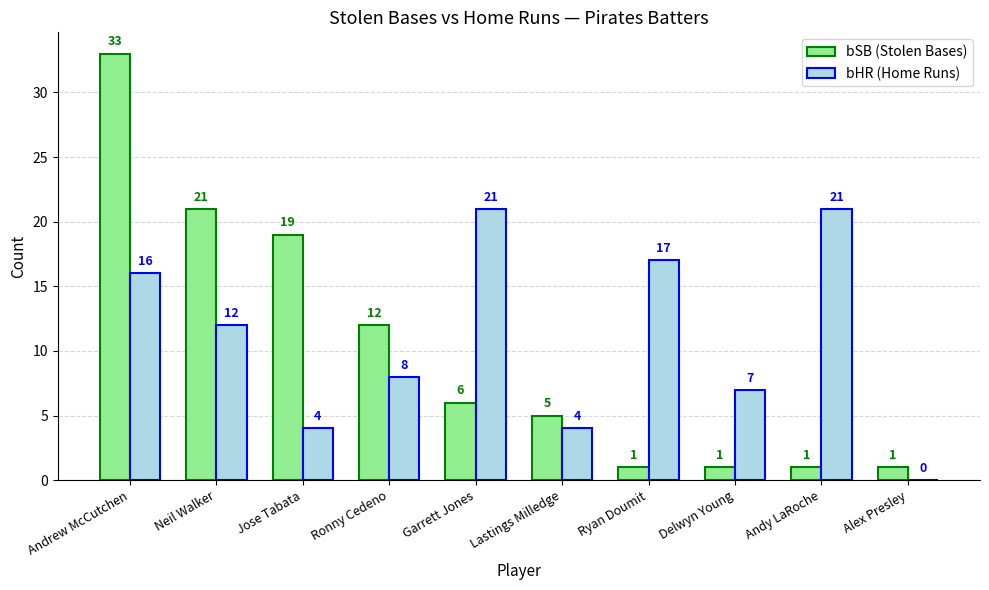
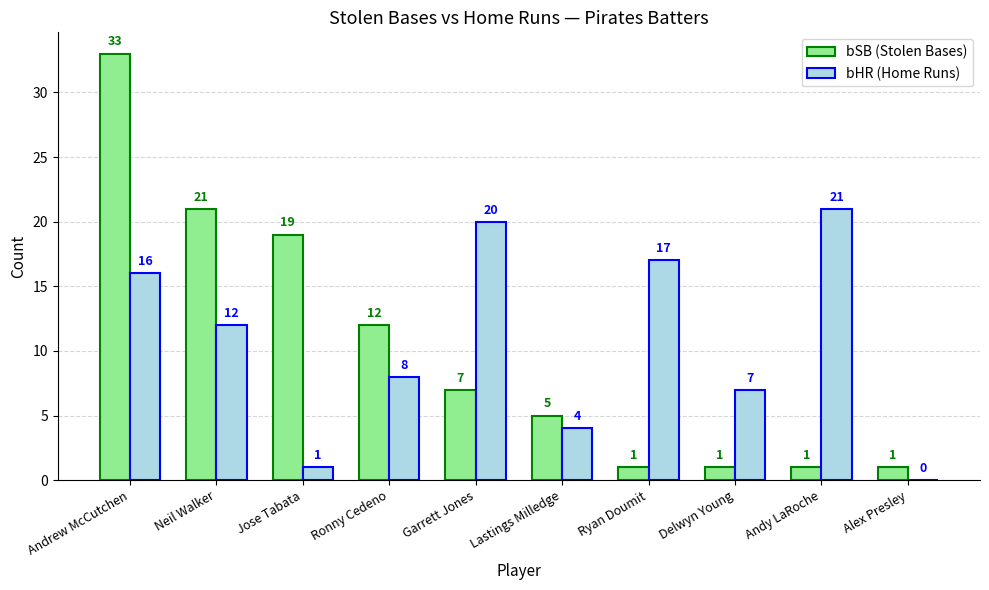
  {
    "bSB (Stolen Bases)": {
      "Andrew McCutchen": 33,
      "Neil Walker": 21,
      "Jose Tabata": 19,
      "Ronny Cedeno": 12,
-     "Garrett Jones": 6,
+     "Garrett Jones": 7,
      "Lastings Milledge": 5,
      "Ryan Doumit": 1,
      "Delwyn Young": 1,
      "Andy LaRoche": 1,
      "Alex Presley": 1
    },
    "bHR (Home Runs)": {
      "Andrew McCutchen": 16,
      "Neil Walker": 12,
-     "Jose Tabata": 4,
+     "Jose Tabata": 1,
      "Ronny Cedeno": 8,
-     "Garrett Jones": 21,
+     "Garrett Jones": 20,
      "Lastings Milledge": 4,
      "Ryan Doumit": 17,
      "Delwyn Young": 7,
      "Andy LaRoche": 21,
      "Alex Presley": 0
    }
  }
